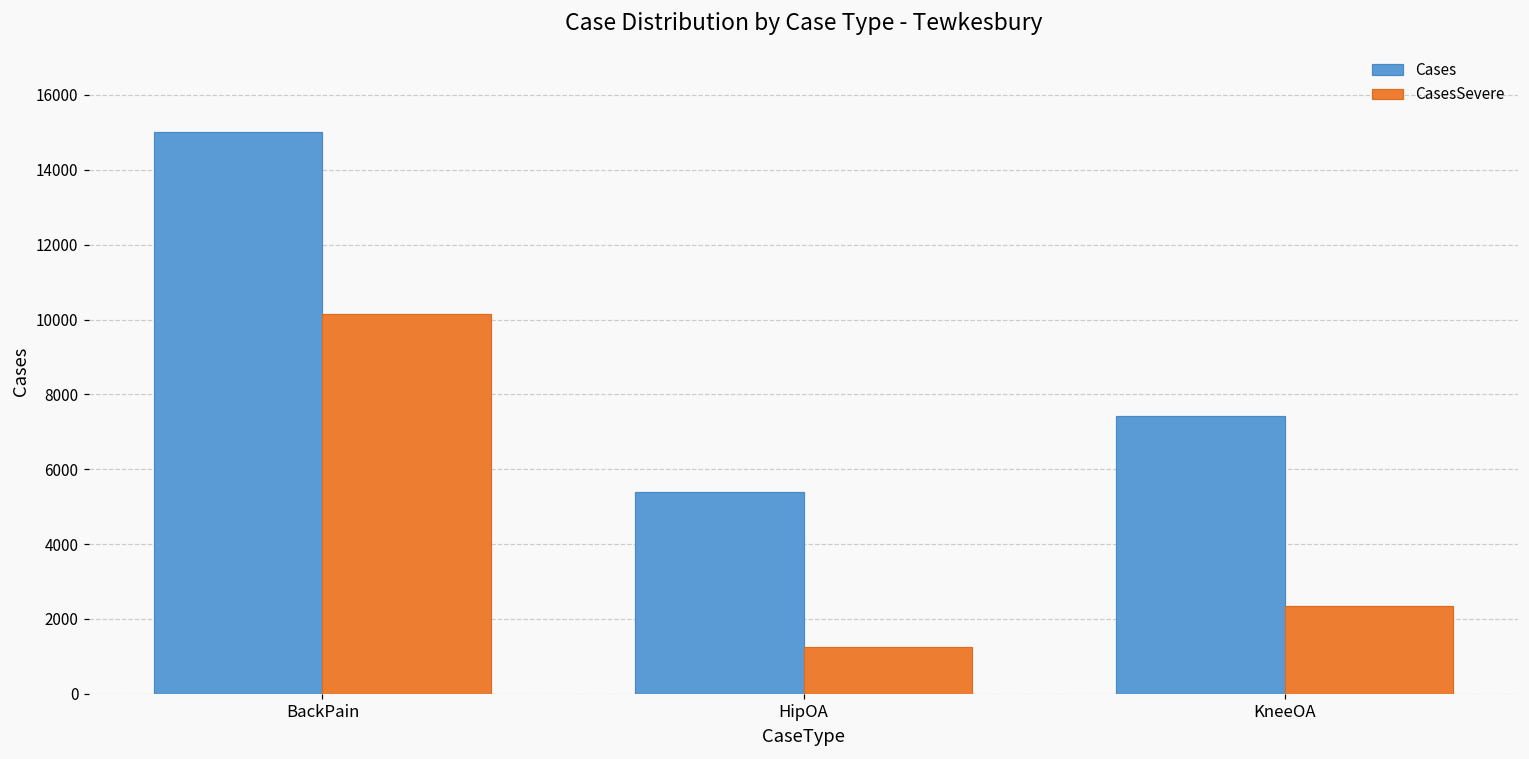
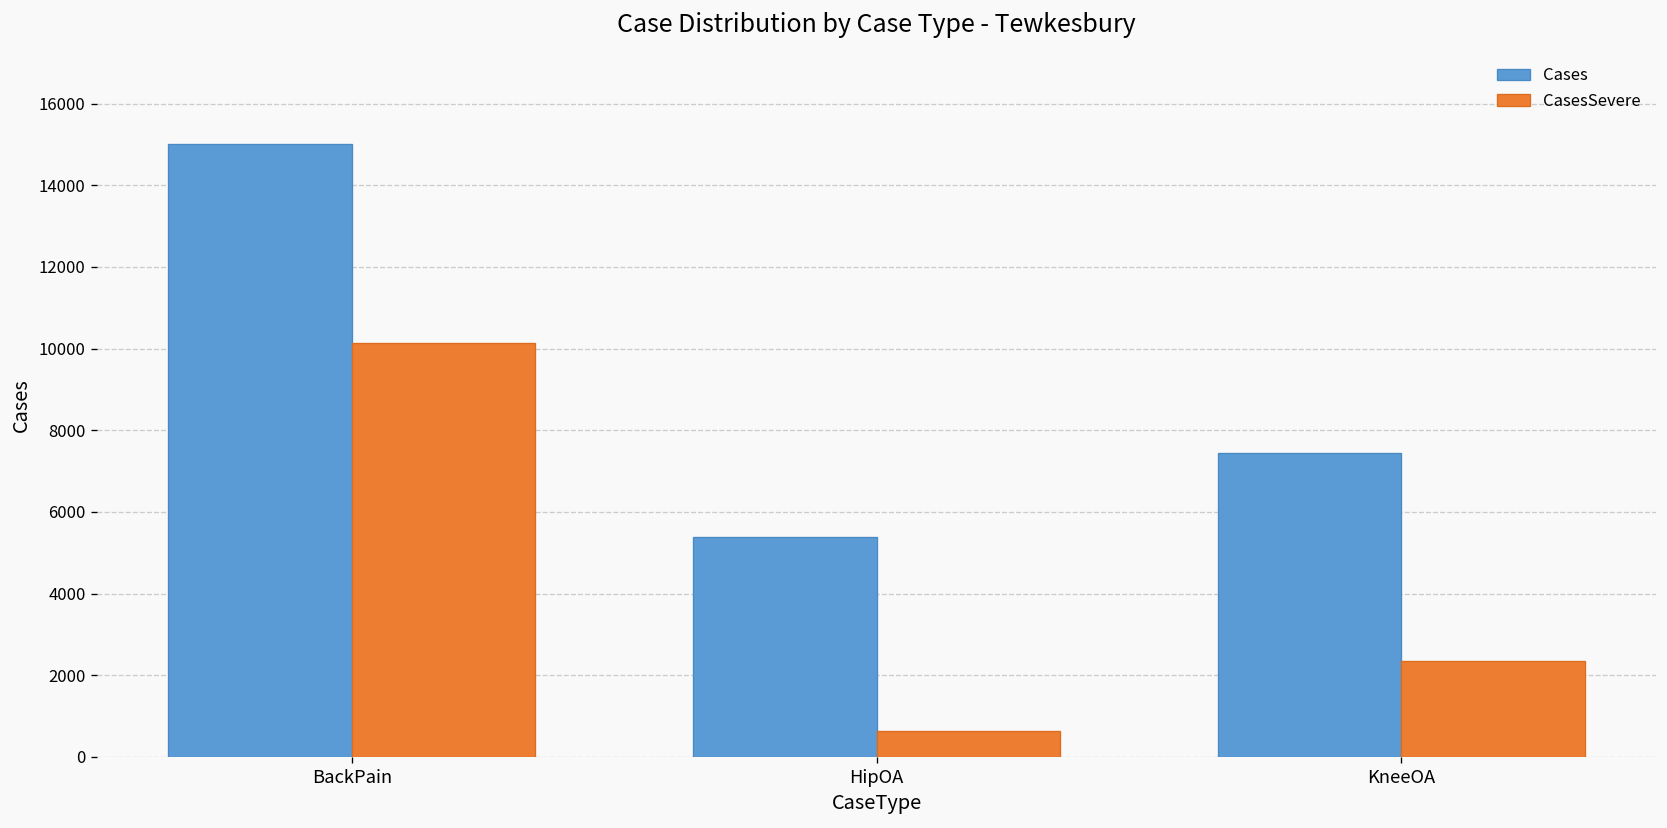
  {
    "Cases": {
      "BackPain": 15000,
      "HipOA": 5400,
      "KneeOA": 7400
    },
    "CasesSevere": {
      "BackPain": 10100,
-     "HipOA": 1200,
+     "HipOA": 600,
      "KneeOA": 2400
    }
  }
